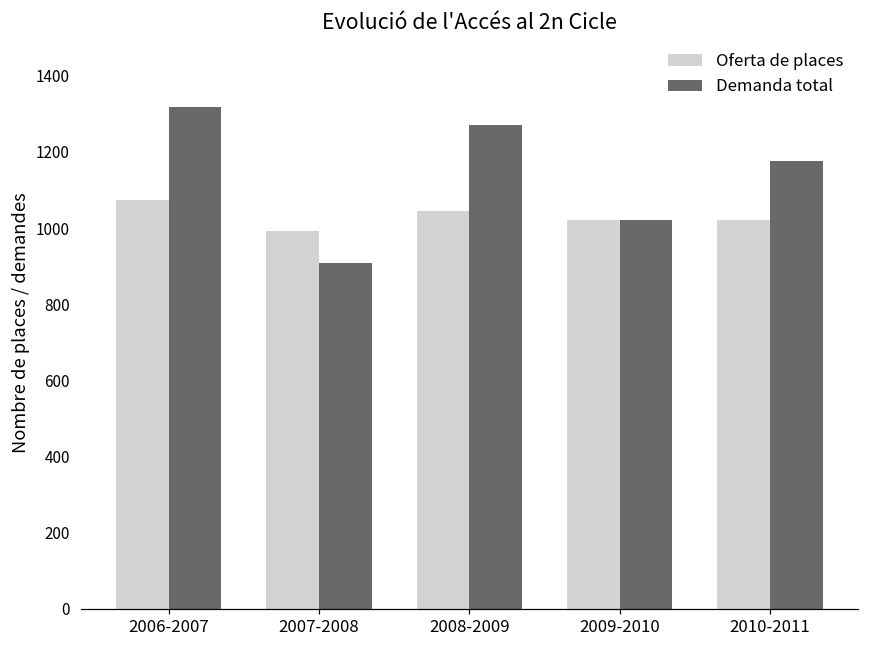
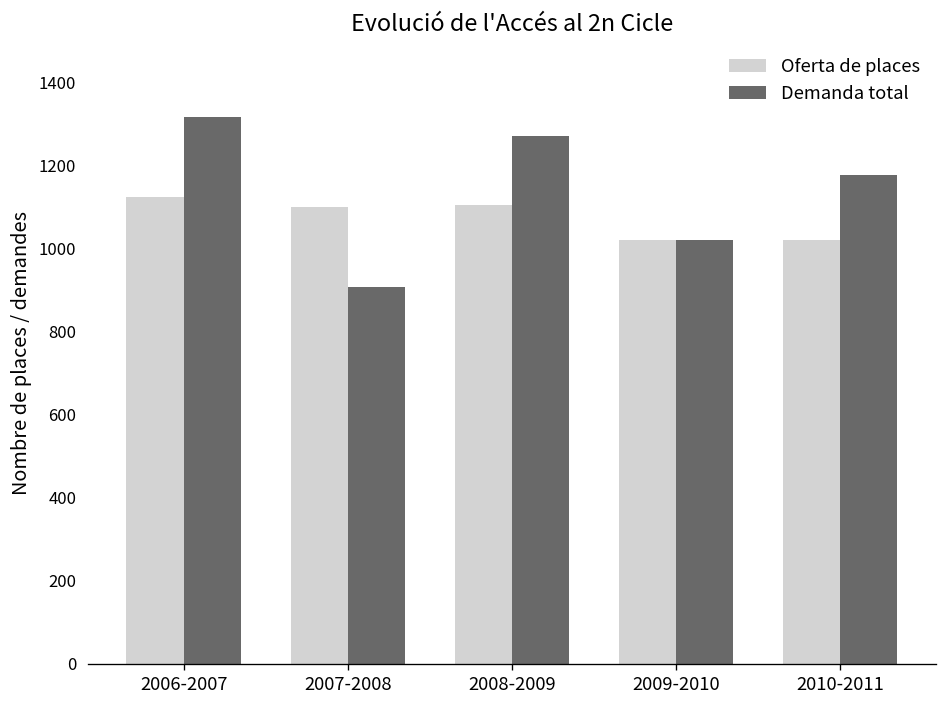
  {
    "Oferta de places": {
-     "2006-2007": 1070,
-     "2007-2008": 990,
-     "2008-2009": 1050,
+     "2006-2007": 1130,
+     "2007-2008": 1100,
+     "2008-2009": 1110,
      "2009-2010": 1020,
      "2010-2011": 1020
    },
    "Demanda total": {
      "2006-2007": 1320,
      "2007-2008": 910,
      "2008-2009": 1270,
      "2009-2010": 1020,
      "2010-2011": 1180
    }
  }
